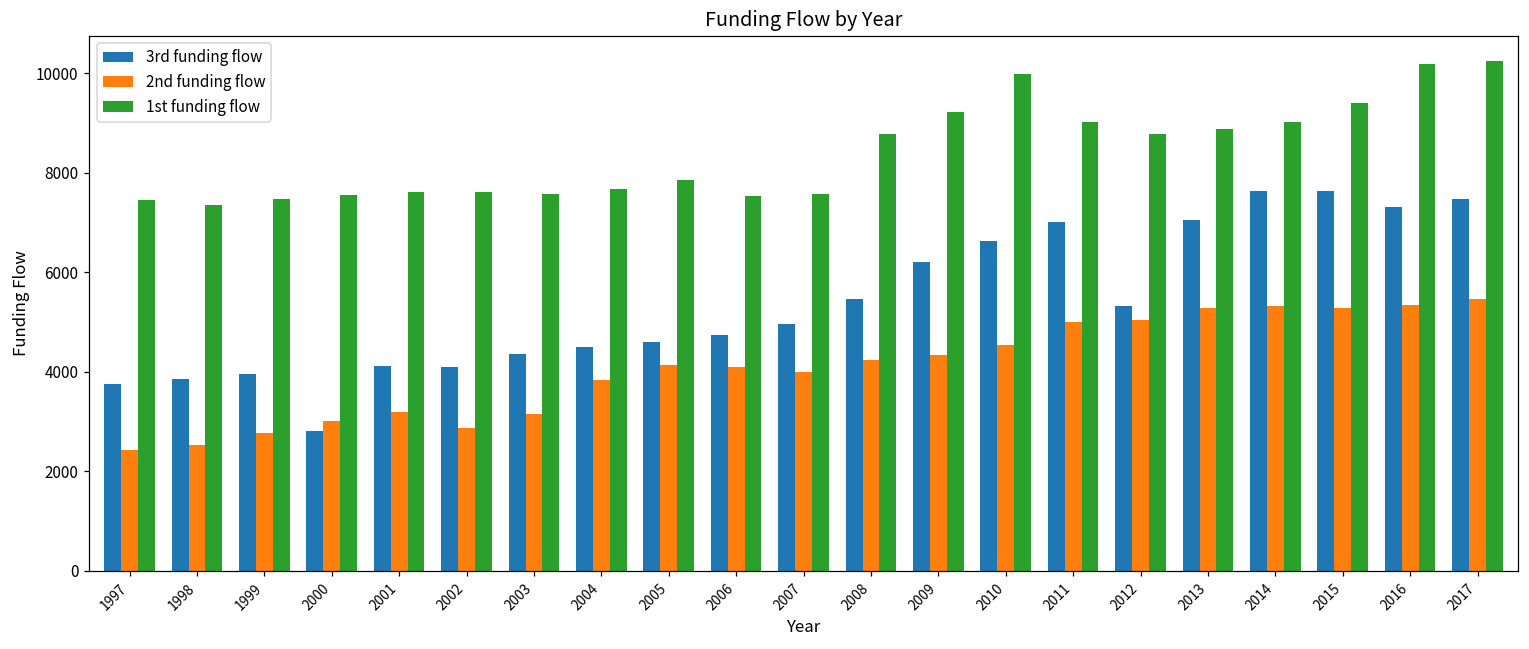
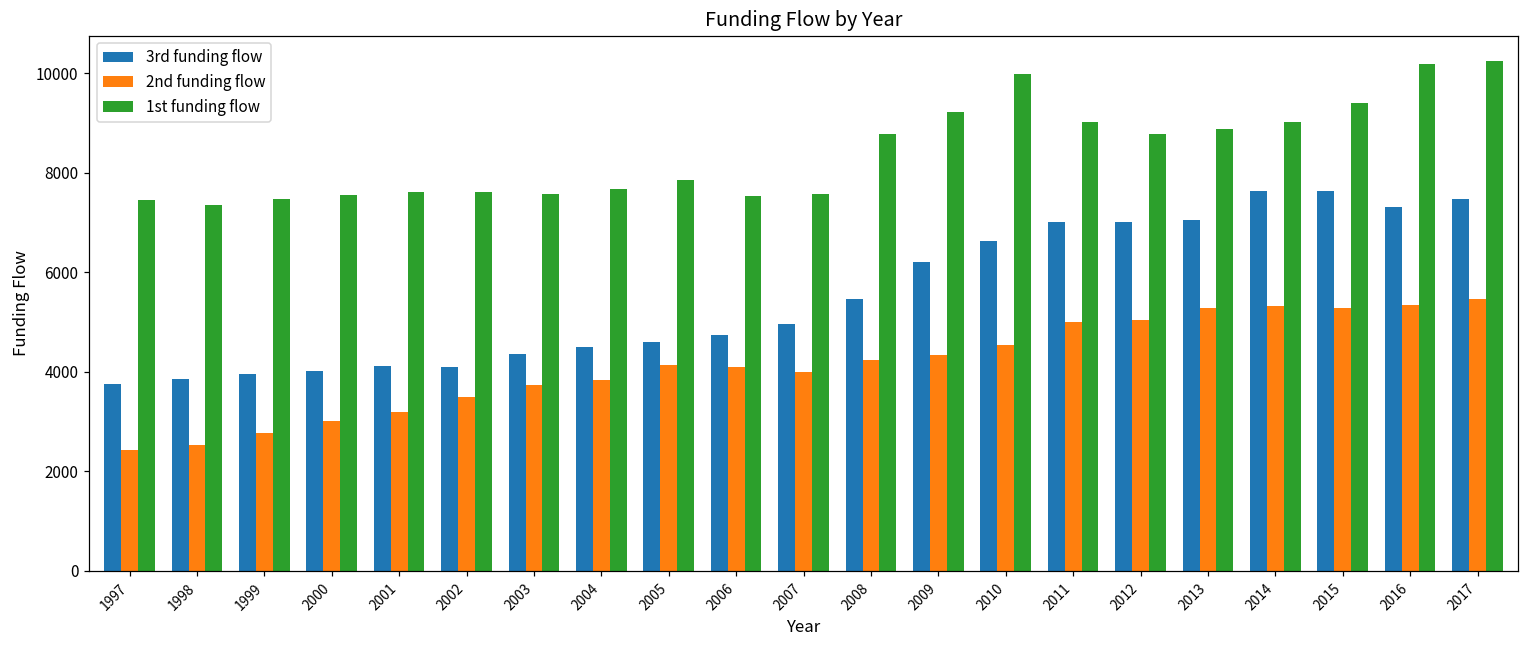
  {
    "3rd funding flow": {
      "1997": 3800,
      "1998": 3900,
      "1999": 4000,
-     "2000": 2800,
+     "2000": 4000,
      "2001": 4100,
      "2002": 4100,
      "2003": 4400,
      "2004": 4500,
      "2005": 4600,
      "2006": 4700,
      "2007": 5000,
      "2008": 5500,
      "2009": 6200,
      "2010": 6600,
      "2011": 7000,
-     "2012": 5300,
+     "2012": 7000,
      "2013": 7100,
      "2014": 7600,
      "2015": 7600,
      "2016": 7300,
      "2017": 7500
    },
    "2nd funding flow": {
      "1997": 2400,
      "1998": 2500,
      "1999": 2800,
      "2000": 3000,
      "2001": 3200,
-     "2002": 2900,
-     "2003": 3200,
+     "2002": 3500,
+     "2003": 3700,
      "2004": 3800,
      "2005": 4100,
      "2006": 4100,
      "2007": 4000,
      "2008": 4200,
      "2009": 4300,
      "2010": 4500,
      "2011": 5000,
      "2012": 5000,
      "2013": 5300,
      "2014": 5300,
      "2015": 5300,
      "2016": 5300,
      "2017": 5500
    },
    "1st funding flow": {
      "1997": 7500,
      "1998": 7400,
      "1999": 7500,
      "2000": 7600,
      "2001": 7600,
      "2002": 7600,
      "2003": 7600,
      "2004": 7700,
      "2005": 7900,
      "2006": 7500,
      "2007": 7600,
      "2008": 8800,
      "2009": 9200,
      "2010": 10000,
      "2011": 9000,
      "2012": 8800,
      "2013": 8900,
      "2014": 9000,
      "2015": 9400,
      "2016": 10200,
      "2017": 10200
    }
  }
